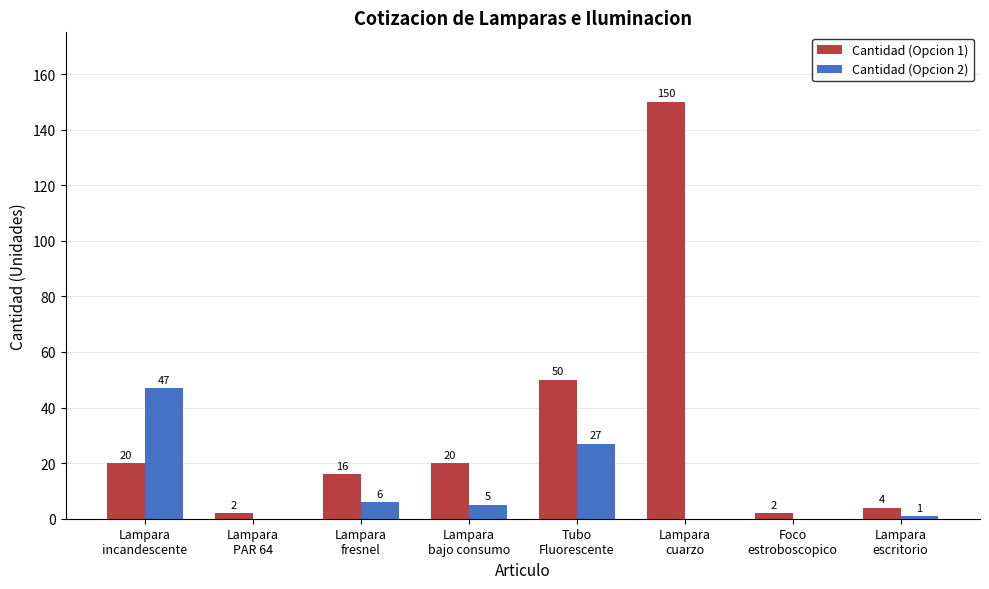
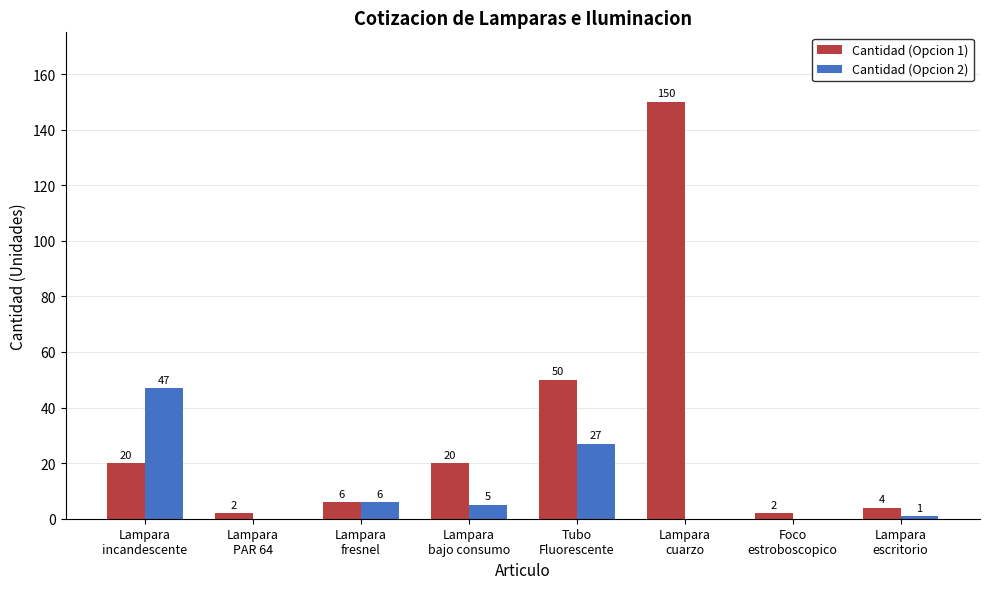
  {
    "Cantidad (Opcion 1)": {
      "Lampara incandescente": 20,
      "Lampara PAR 64": 2,
-     "Lampara fresnel": 16,
+     "Lampara fresnel": 6,
      "Lampara bajo consumo": 20,
      "Tubo Fluorescente": 50,
      "Lampara cuarzo": 150,
      "Foco estroboscopico": 2,
      "Lampara escritorio": 4
    },
    "Cantidad (Opcion 2)": {
      "Lampara incandescente": 47,
      "Lampara fresnel": 6,
      "Lampara bajo consumo": 5,
      "Tubo Fluorescente": 27,
      "Lampara escritorio": 1
    }
  }
